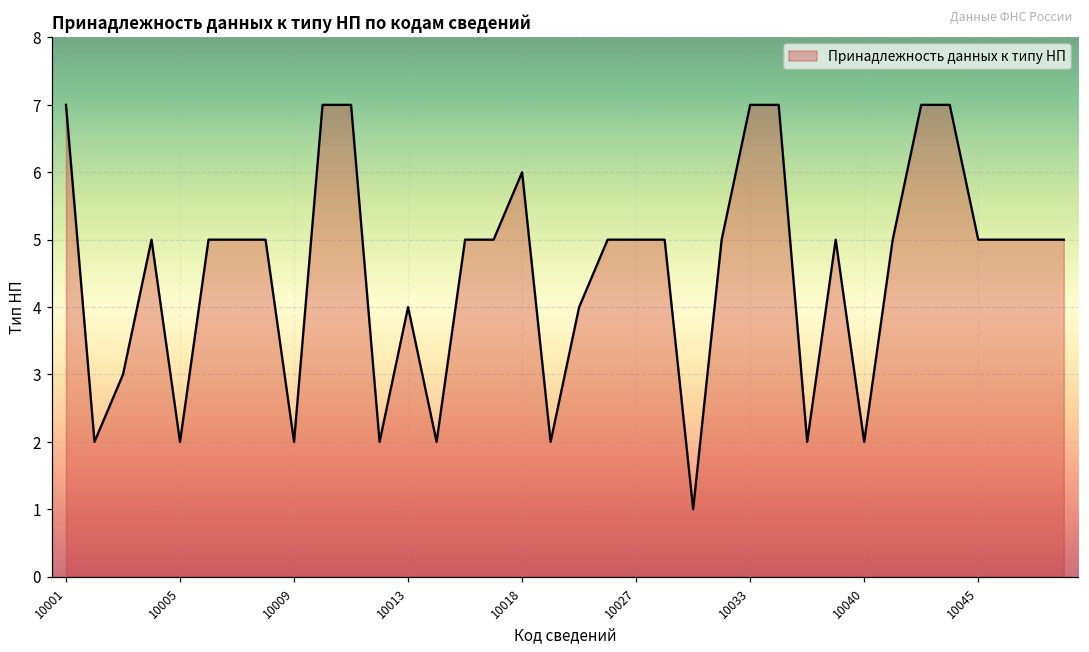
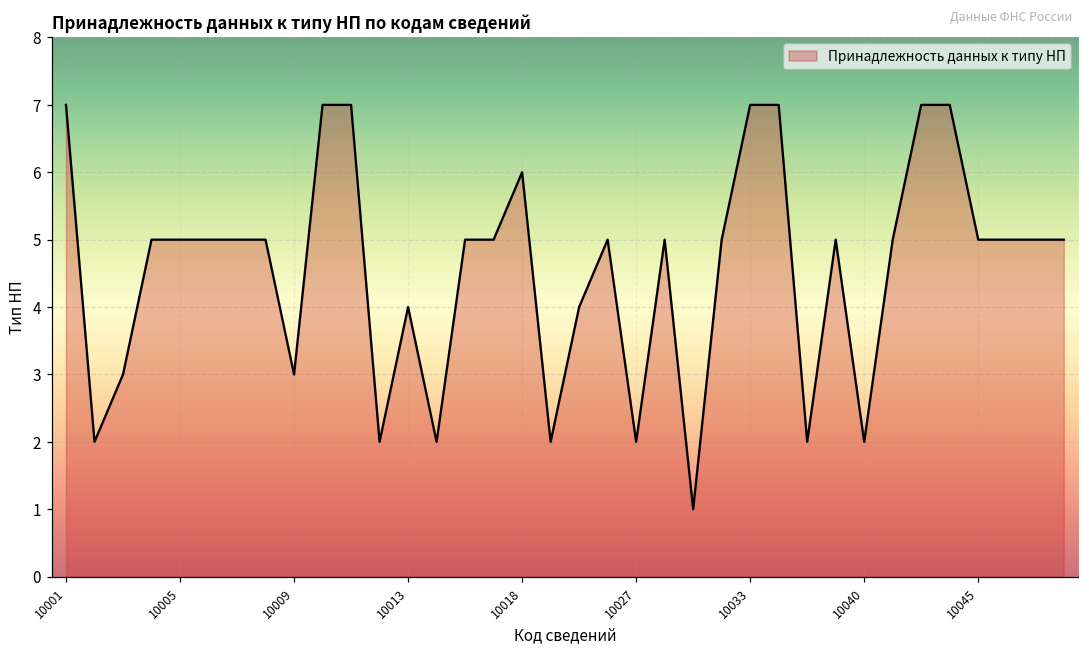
  {
    "10001": 7,
-   "10005": 2,
-   "10009": 2,
+   "10005": 5,
+   "10009": 3,
    "10013": 4,
    "10018": 6,
-   "10027": 5,
+   "10027": 2,
    "10033": 7,
    "10040": 2,
    "10045": 5
  }
